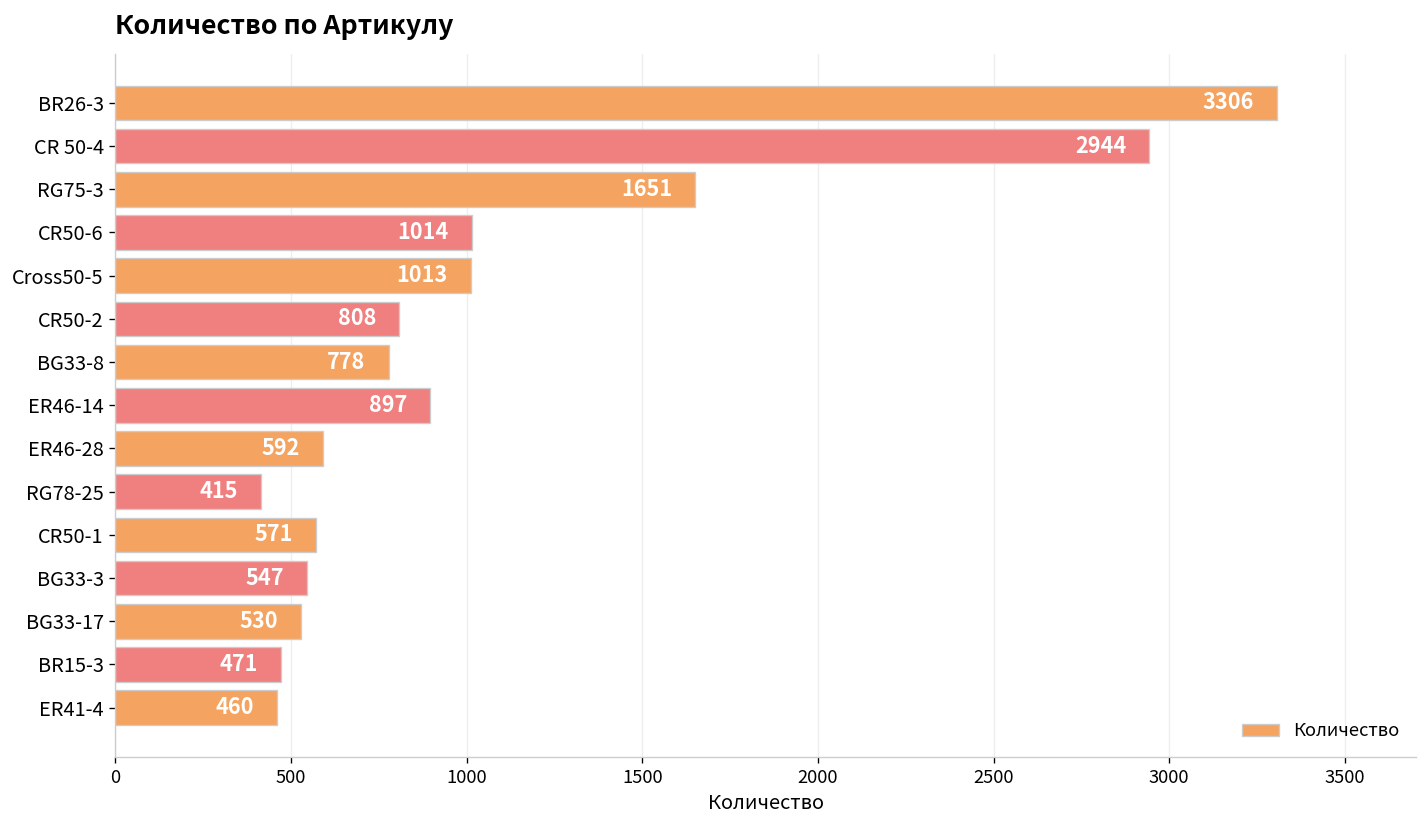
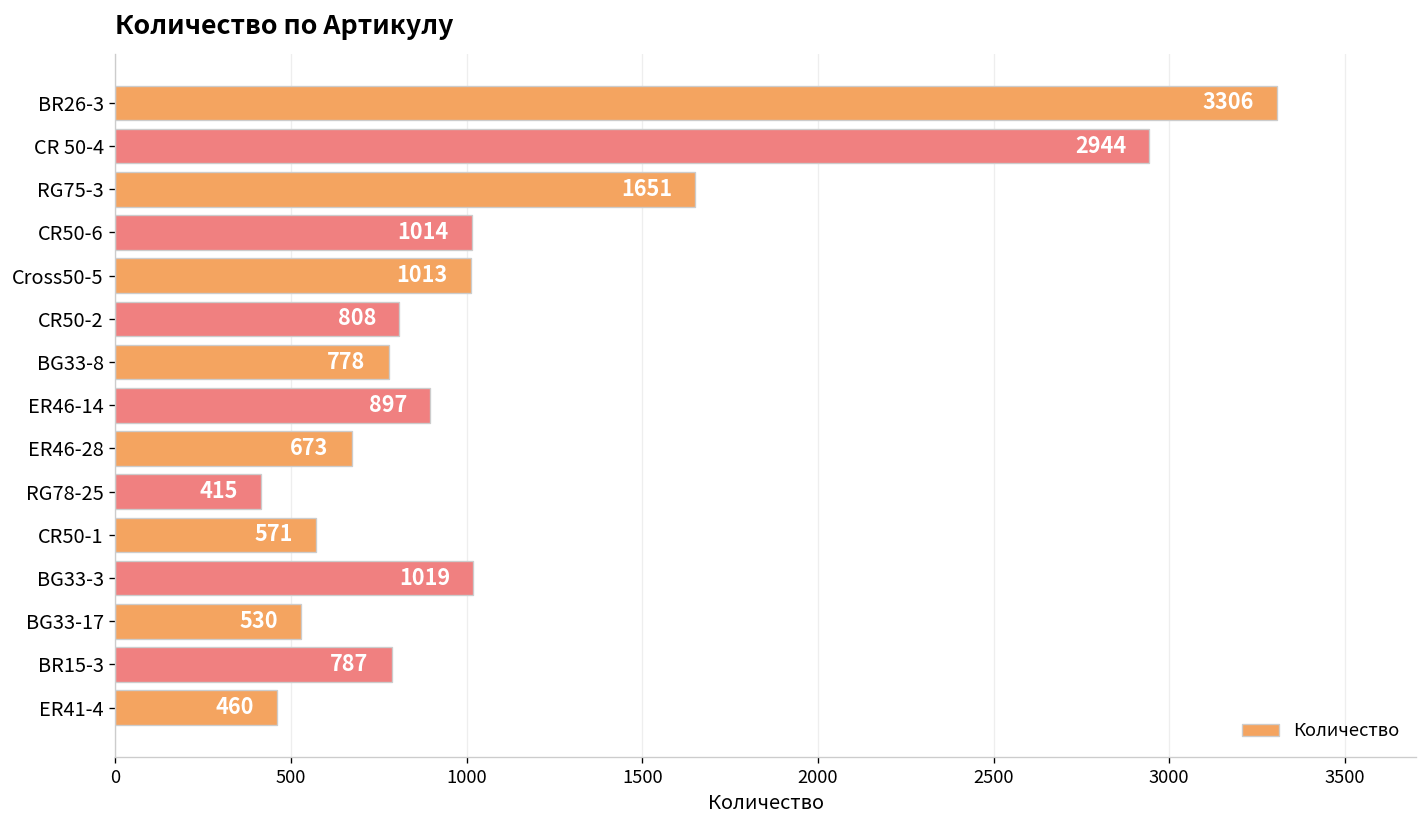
  {
    "BR26-3": 3306,
    "CR 50-4": 2944,
    "RG75-3": 1651,
    "CR50-6": 1014,
    "Cross50-5": 1013,
    "CR50-2": 808,
    "BG33-8": 778,
    "ER46-14": 897,
-   "ER46-28": 592,
+   "ER46-28": 673,
    "RG78-25": 415,
    "CR50-1": 571,
-   "BG33-3": 547,
+   "BG33-3": 1019,
    "BG33-17": 530,
-   "BR15-3": 471,
+   "BR15-3": 787,
    "ER41-4": 460
  }
